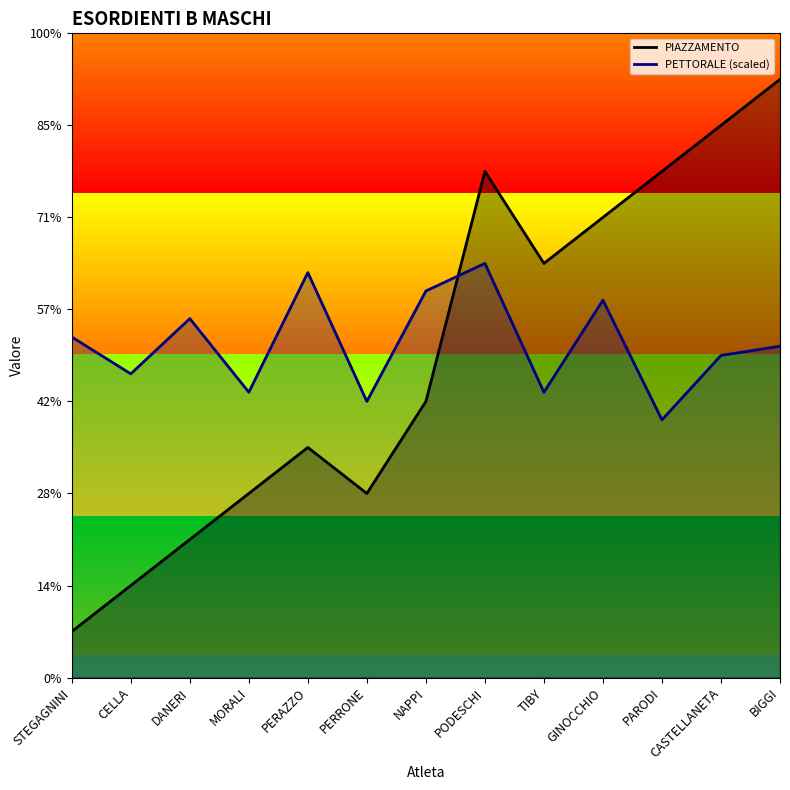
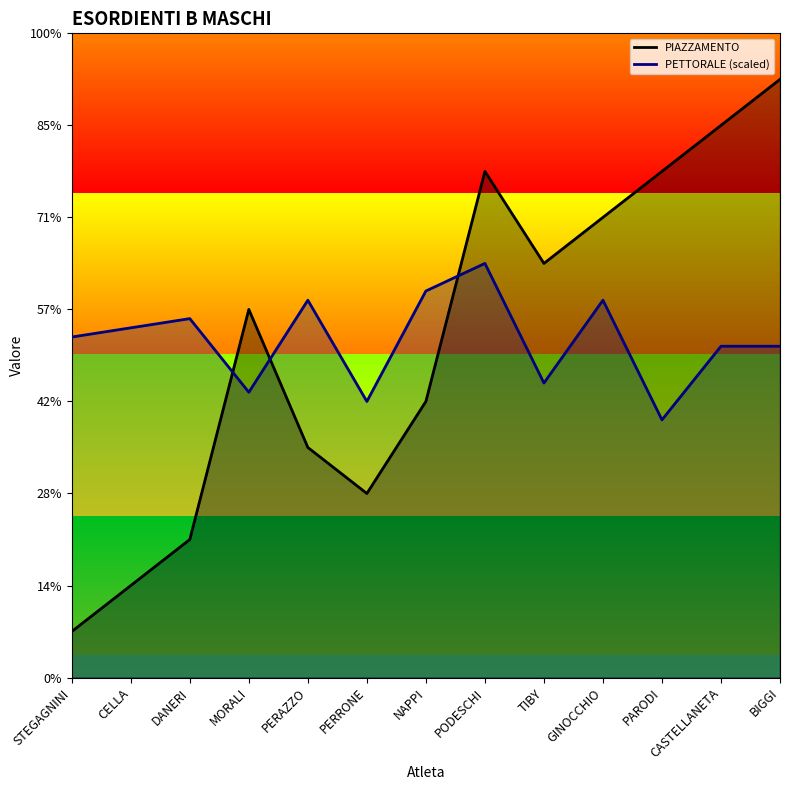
  {
    "PIAZZAMENTO": {
      "STEGAGNINI": "7%",
      "CELLA": "14%",
      "DANERI": "21%",
-     "MORALI": "29%",
+     "MORALI": "57%",
      "PERAZZO": "36%",
      "PERRONE": "29%",
      "NAPPI": "43%",
      "PODESCHI": "79%",
      "TIBY": "64%",
      "GINOCCHIO": "71%",
      "PARODI": "79%",
      "CASTELLANETA": "86%",
      "BIGGI": "93%"
    },
    "PETTORALE (scaled)": {
      "STEGAGNINI": "53%",
-     "CELLA": "47%",
+     "CELLA": "54%",
      "DANERI": "56%",
      "MORALI": "44%",
-     "PERAZZO": "63%",
+     "PERAZZO": "59%",
      "PERRONE": "43%",
      "NAPPI": "60%",
      "PODESCHI": "64%",
-     "TIBY": "44%",
+     "TIBY": "46%",
      "GINOCCHIO": "59%",
      "PARODI": "40%",
-     "CASTELLANETA": "50%",
+     "CASTELLANETA": "51%",
      "BIGGI": "51%"
    }
  }
